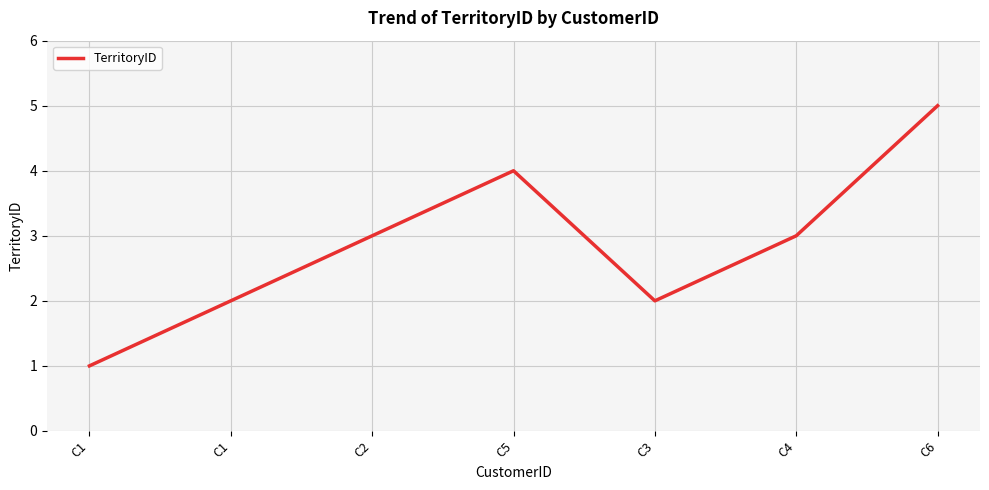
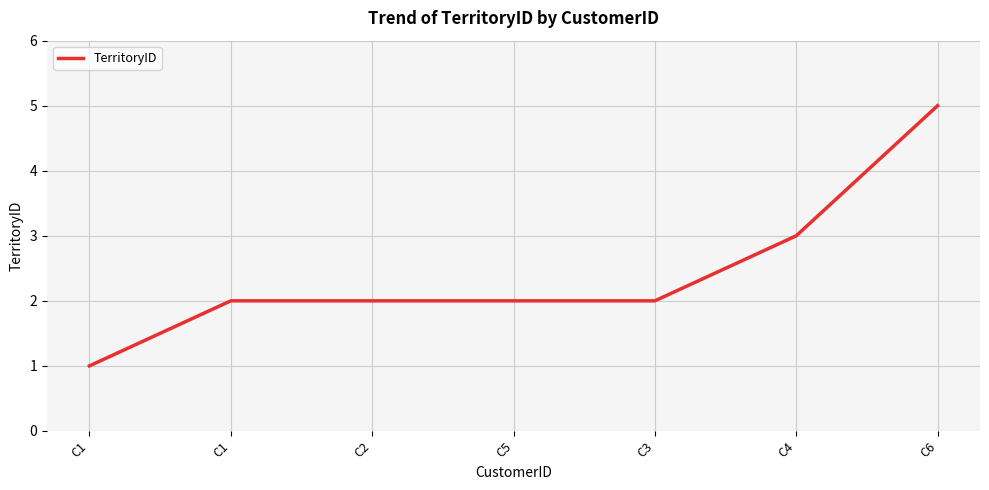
  {
-   "C2": 3,
-   "C5": 4,
+   "C2": 2,
+   "C5": 2,
    "C3": 2,
    "C4": 3,
    "C6": 5
  }
